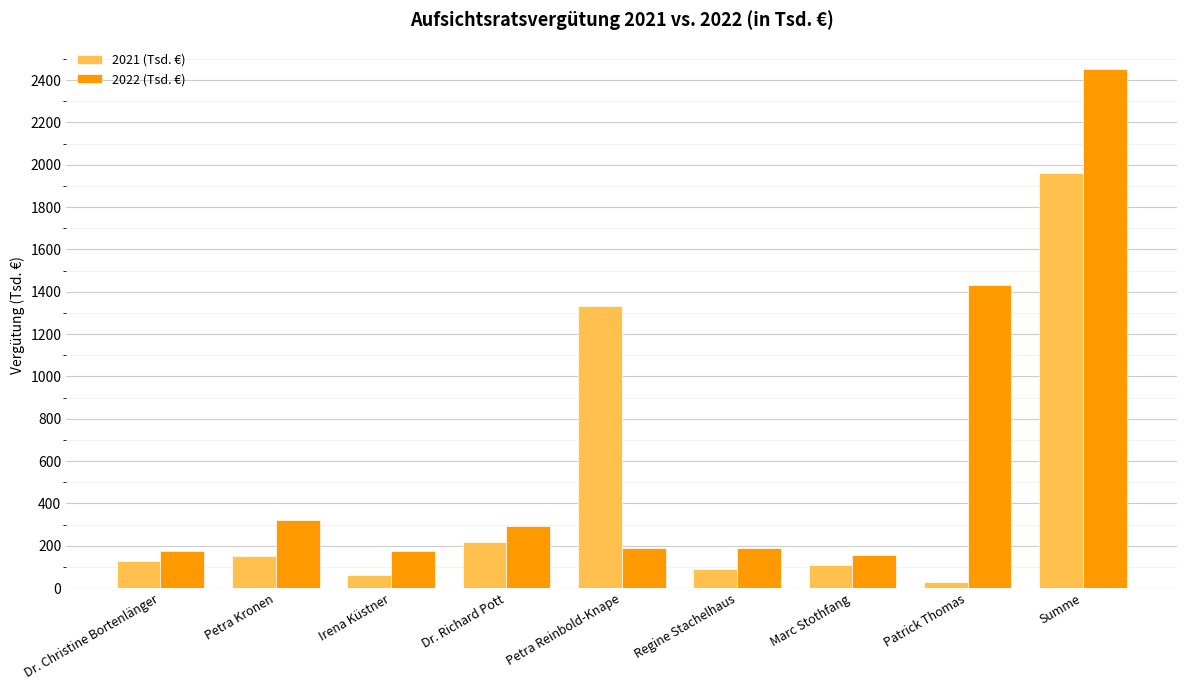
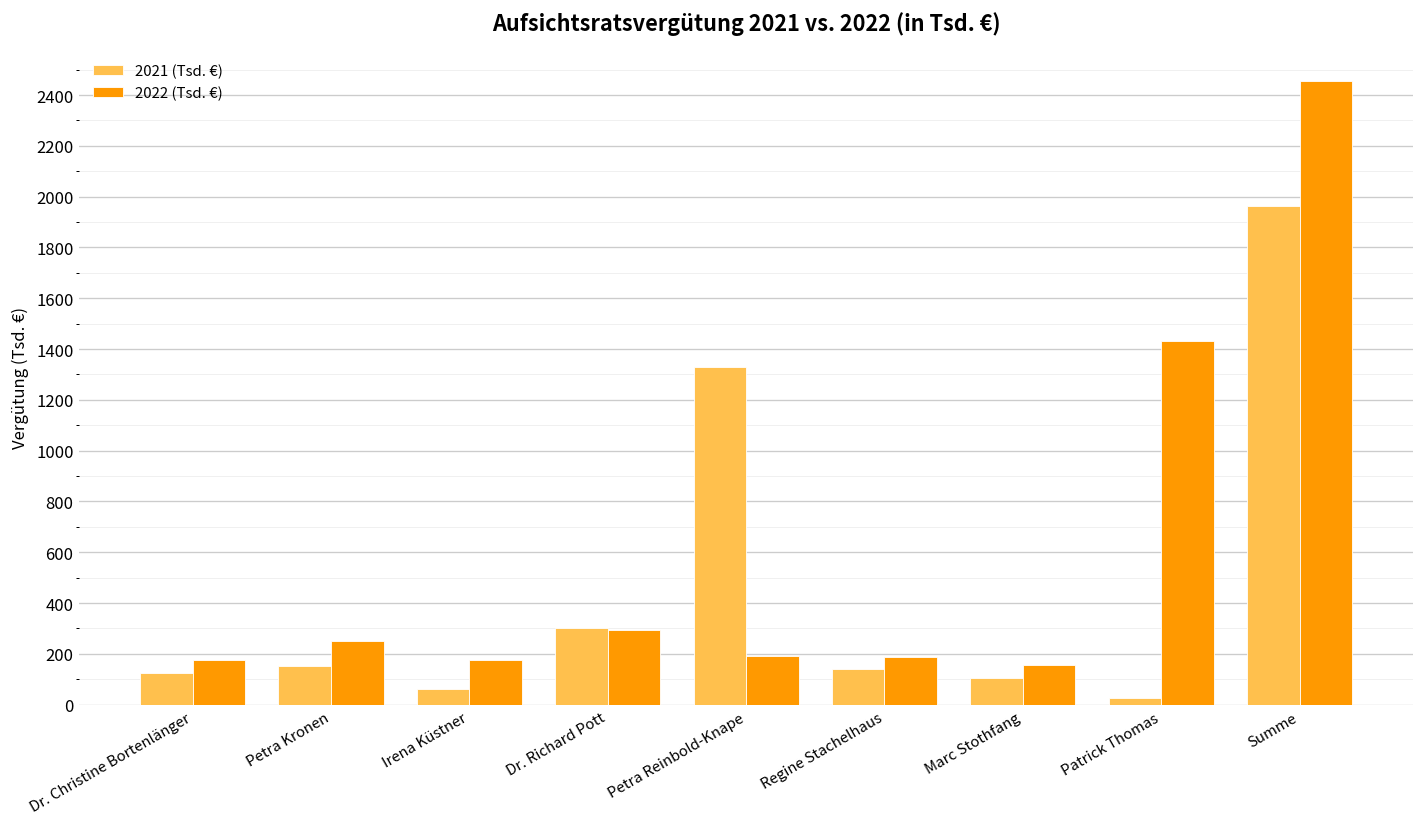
  {
    "2021 (Tsd. €)": {
      "Dr. Christine Bortenlänger": 130,
      "Petra Kronen": 150,
      "Irena Küstner": 60,
-     "Dr. Richard Pott": 220,
+     "Dr. Richard Pott": 300,
      "Petra Reinbold-Knape": 1330,
-     "Regine Stachelhaus": 90,
+     "Regine Stachelhaus": 140,
      "Marc Stothfang": 110,
      "Patrick Thomas": 30,
      "Summe": 1960
    },
    "2022 (Tsd. €)": {
      "Dr. Christine Bortenlänger": 170,
-     "Petra Kronen": 320,
+     "Petra Kronen": 250,
      "Irena Küstner": 170,
      "Dr. Richard Pott": 290,
      "Petra Reinbold-Knape": 190,
      "Regine Stachelhaus": 190,
      "Marc Stothfang": 160,
      "Patrick Thomas": 1430,
      "Summe": 2450
    }
  }
